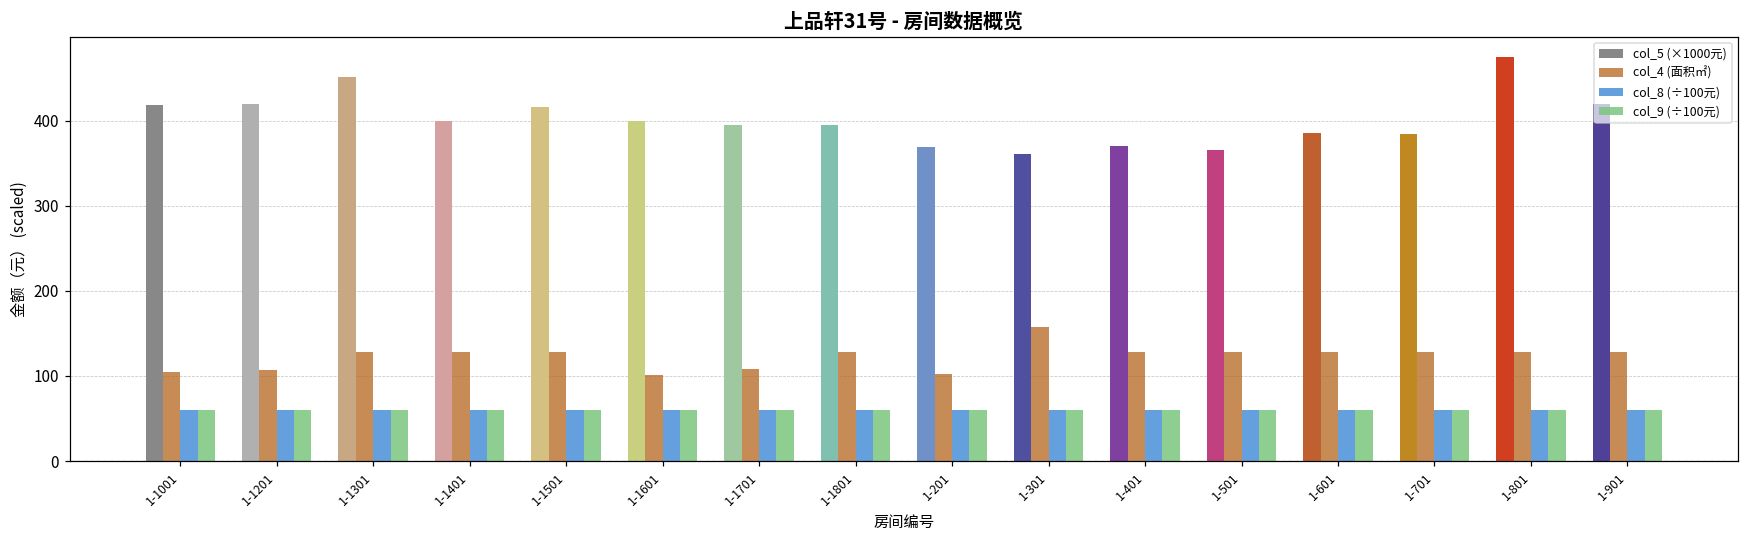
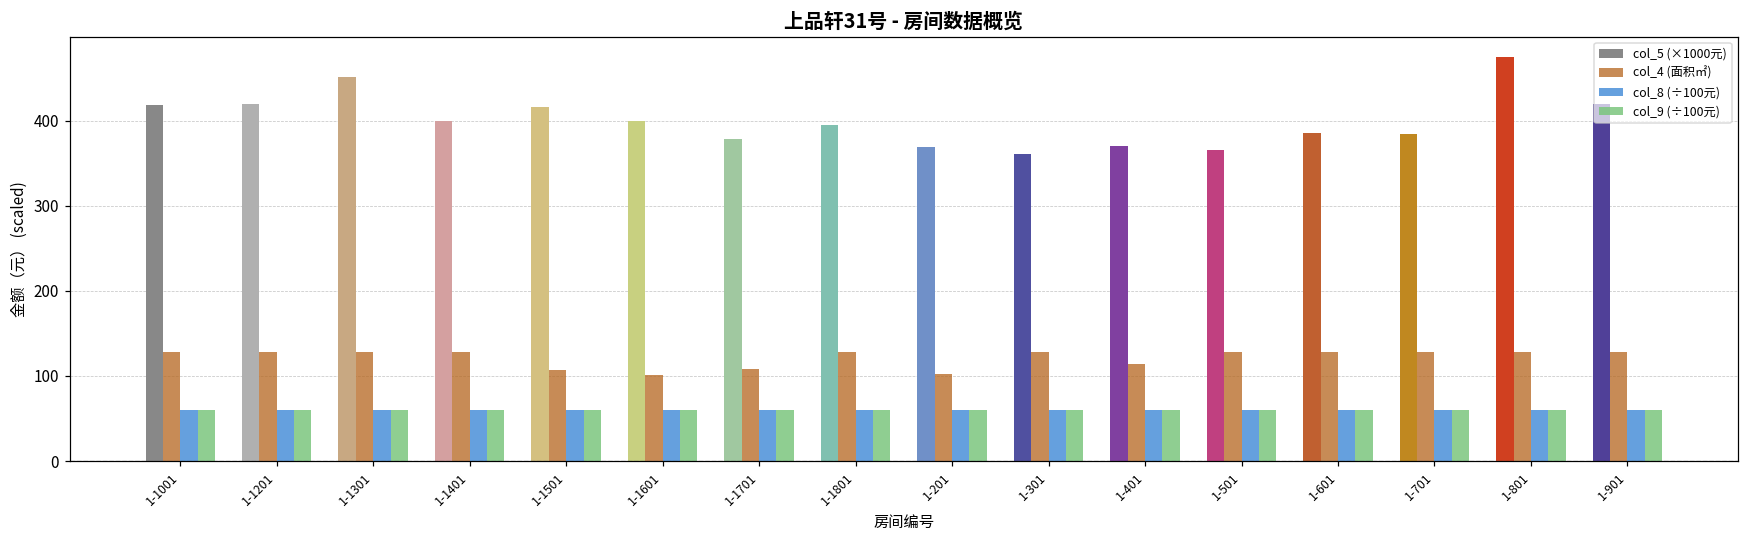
  {
    "col_5 (×1000元)": {
      "1-1001": 420,
      "1-1201": 420,
      "1-1301": 450,
      "1-1401": 400,
      "1-1501": 420,
      "1-1601": 400,
-     "1-1701": 400,
+     "1-1701": 380,
      "1-1801": 400,
      "1-201": 370,
      "1-301": 360,
      "1-401": 370,
      "1-501": 370,
      "1-601": 380,
      "1-701": 380,
      "1-801": 470
    },
    "col_4 (面积㎡)": {
-     "1-1001": 110,
-     "1-1201": 110,
+     "1-1001": 130,
+     "1-1201": 130,
      "1-1301": 130,
      "1-1401": 130,
-     "1-1501": 130,
+     "1-1501": 110,
      "1-1601": 100,
      "1-1701": 110,
      "1-1801": 130,
      "1-201": 100,
-     "1-301": 160,
-     "1-401": 130,
+     "1-301": 130,
+     "1-401": 110,
      "1-501": 130,
      "1-601": 130,
      "1-701": 130,
      "1-801": 130,
      "1-901": 130
    },
    "col_8 (÷100元)": {
      "1-1001": 60,
      "1-1201": 60,
      "1-1301": 60,
      "1-1401": 60,
      "1-1501": 60,
      "1-1601": 60,
      "1-1701": 60,
      "1-1801": 60,
      "1-201": 60,
      "1-301": 60,
      "1-401": 60,
      "1-501": 60,
      "1-601": 60,
      "1-701": 60,
      "1-801": 60,
      "1-901": 60
    },
    "col_9 (÷100元)": {
      "1-1001": 60,
      "1-1201": 60,
      "1-1301": 60,
      "1-1401": 60,
      "1-1501": 60,
      "1-1601": 60,
      "1-1701": 60,
      "1-1801": 60,
      "1-201": 60,
      "1-301": 60,
      "1-401": 60,
      "1-501": 60,
      "1-601": 60,
      "1-701": 60,
      "1-801": 60,
      "1-901": 60
    }
  }
